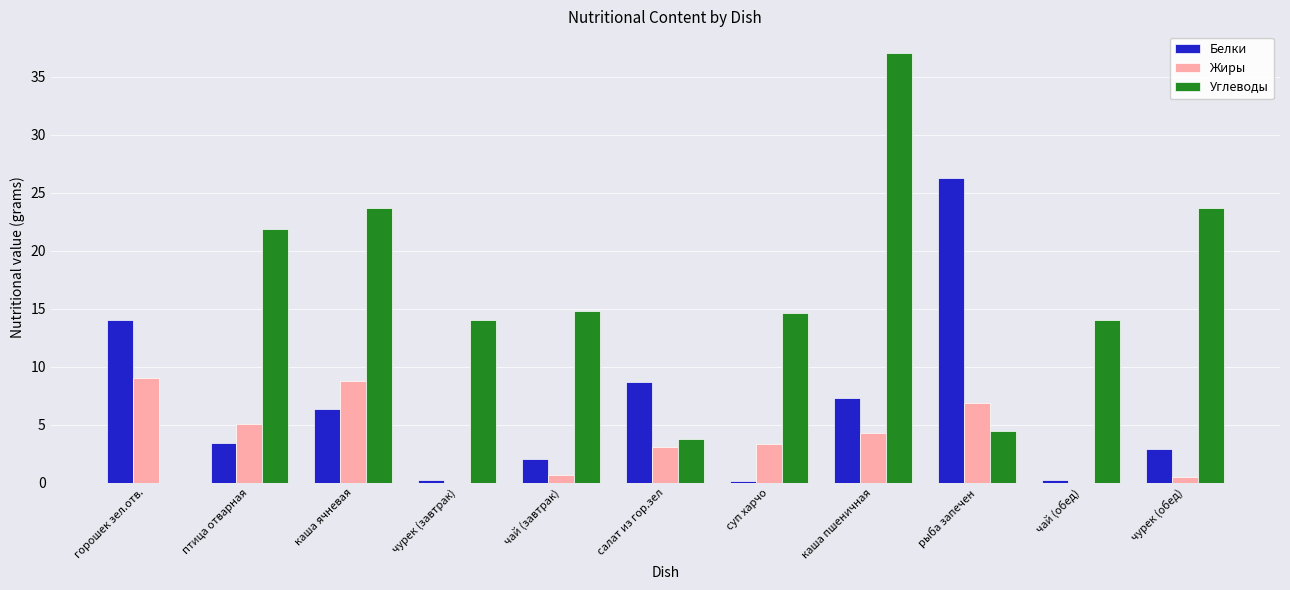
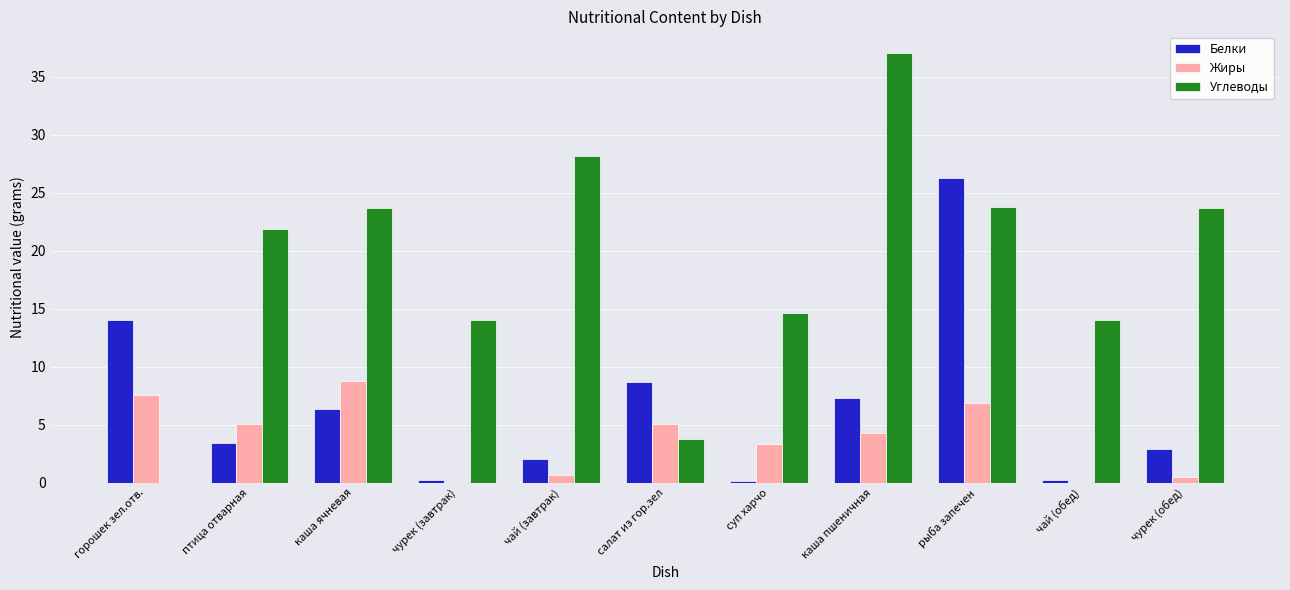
  {
    "Белки": {
      "горошек зел.отв.": 14.1,
      "птица отварная": 3.4,
      "каша ячневая": 6.3,
      "чай (завтрак)": 2.0,
      "салат из гор.зел": 8.7,
      "каша пшеничная": 7.3,
      "рыба запечен": 26.2,
      "чурек (обед)": 3.0
    },
    "Жиры": {
-     "горошек зел.отв.": 9.1,
+     "горошек зел.отв.": 7.6,
      "птица отварная": 5.0,
      "каша ячневая": 8.8,
      "чурек (завтрак)": 0.0,
      "чай (завтрак)": 0.7,
-     "салат из гор.зел": 3.1,
+     "салат из гор.зел": 5.1,
      "суп харчо": 3.3,
      "каша пшеничная": 4.3,
      "рыба запечен": 6.8,
      "чай (обед)": 0.0,
      "чурек (обед)": 0.5
    },
    "Углеводы": {
      "горошек зел.отв.": 0.0,
      "птица отварная": 21.9,
      "каша ячневая": 23.7,
      "чурек (завтрак)": 14.0,
-     "чай (завтрак)": 14.8,
+     "чай (завтрак)": 28.1,
      "салат из гор.зел": 3.8,
      "суп харчо": 14.7,
      "каша пшеничная": 37.1,
-     "рыба запечен": 4.5,
+     "рыба запечен": 23.8,
      "чай (обед)": 14.0,
      "чурек (обед)": 23.7
    }
  }
